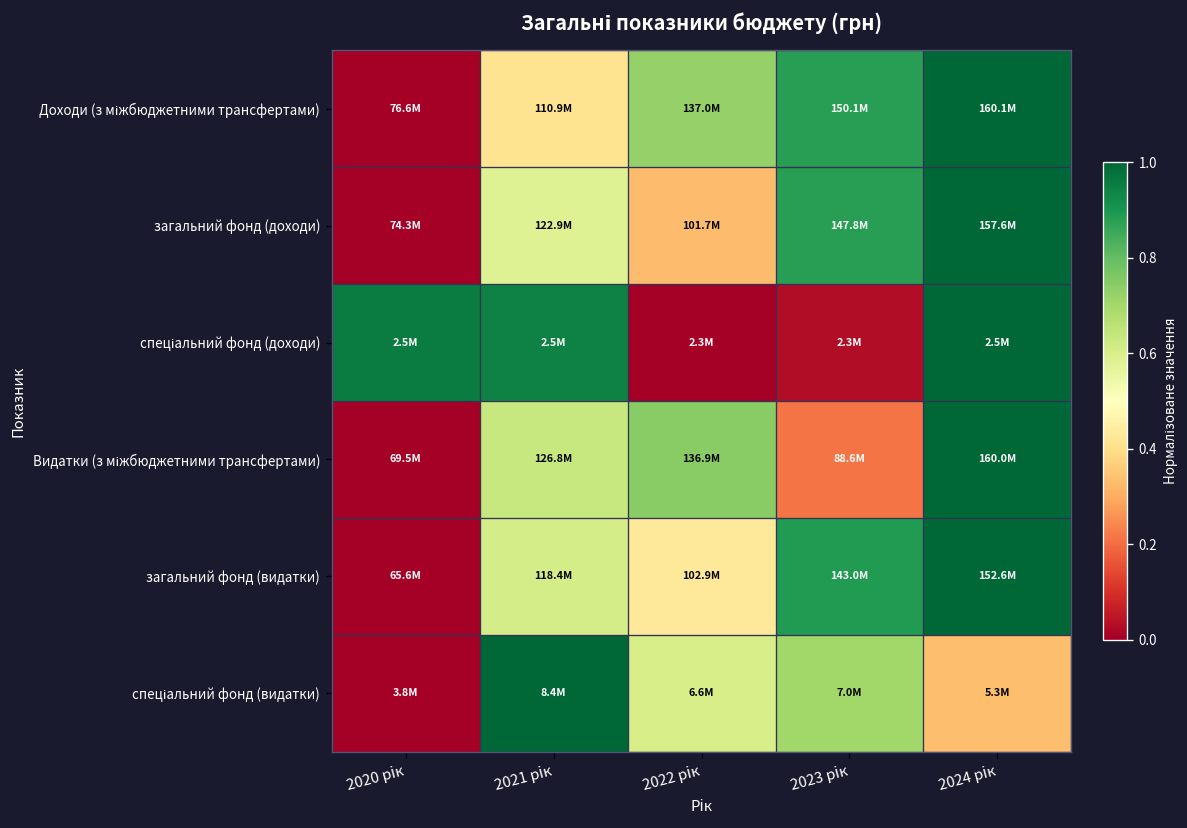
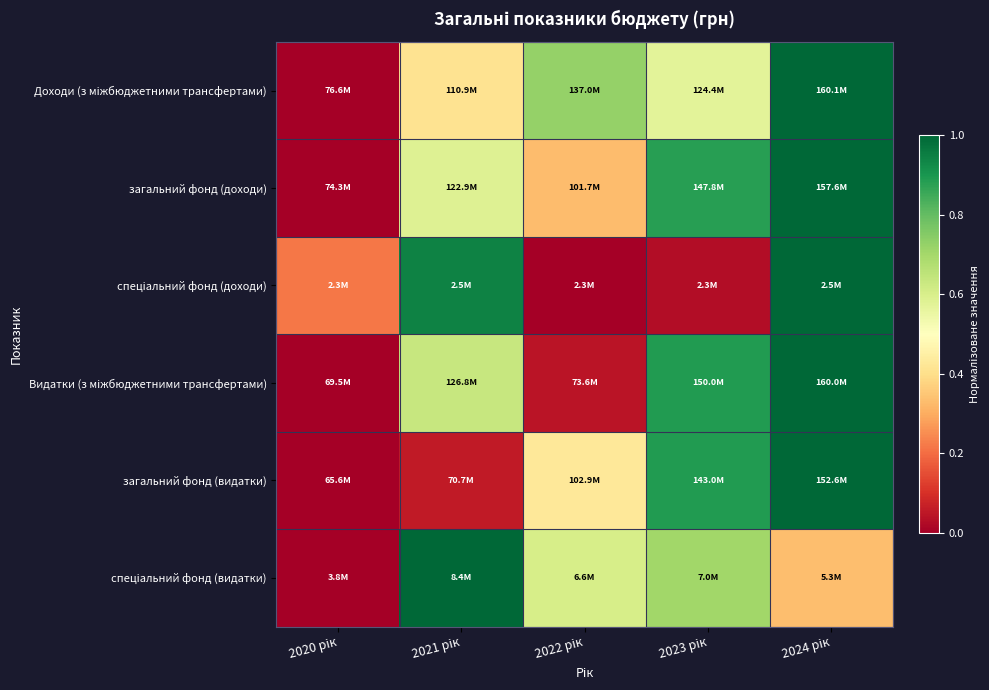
  {
    "Доходи (з міжбюджетними трансфертами)": {
      "2020 рік": "76.6M",
      "2021 рік": "110.9M",
      "2022 рік": "137.0M",
-     "2023 рік": "150.1M",
+     "2023 рік": "124.4M",
      "2024 рік": "160.1M"
    },
    "загальний фонд (доходи)": {
      "2020 рік": "74.3M",
      "2021 рік": "122.9M",
      "2022 рік": "101.7M",
      "2023 рік": "147.8M",
      "2024 рік": "157.6M"
    },
    "спеціальний фонд (доходи)": {
-     "2020 рік": "2.5M",
+     "2020 рік": "2.3M",
      "2021 рік": "2.5M",
      "2022 рік": "2.3M",
      "2023 рік": "2.3M",
      "2024 рік": "2.5M"
    },
    "Видатки (з міжбюджетними трансфертами)": {
      "2020 рік": "69.5M",
      "2021 рік": "126.8M",
-     "2022 рік": "136.9M",
-     "2023 рік": "88.6M",
+     "2022 рік": "73.6M",
+     "2023 рік": "150.0M",
      "2024 рік": "160.0M"
    },
    "загальний фонд (видатки)": {
      "2020 рік": "65.6M",
-     "2021 рік": "118.4M",
+     "2021 рік": "70.7M",
      "2022 рік": "102.9M",
      "2023 рік": "143.0M",
      "2024 рік": "152.6M"
    },
    "спеціальний фонд (видатки)": {
      "2020 рік": "3.8M",
      "2021 рік": "8.4M",
      "2022 рік": "6.6M",
      "2023 рік": "7.0M",
      "2024 рік": "5.3M"
    }
  }
